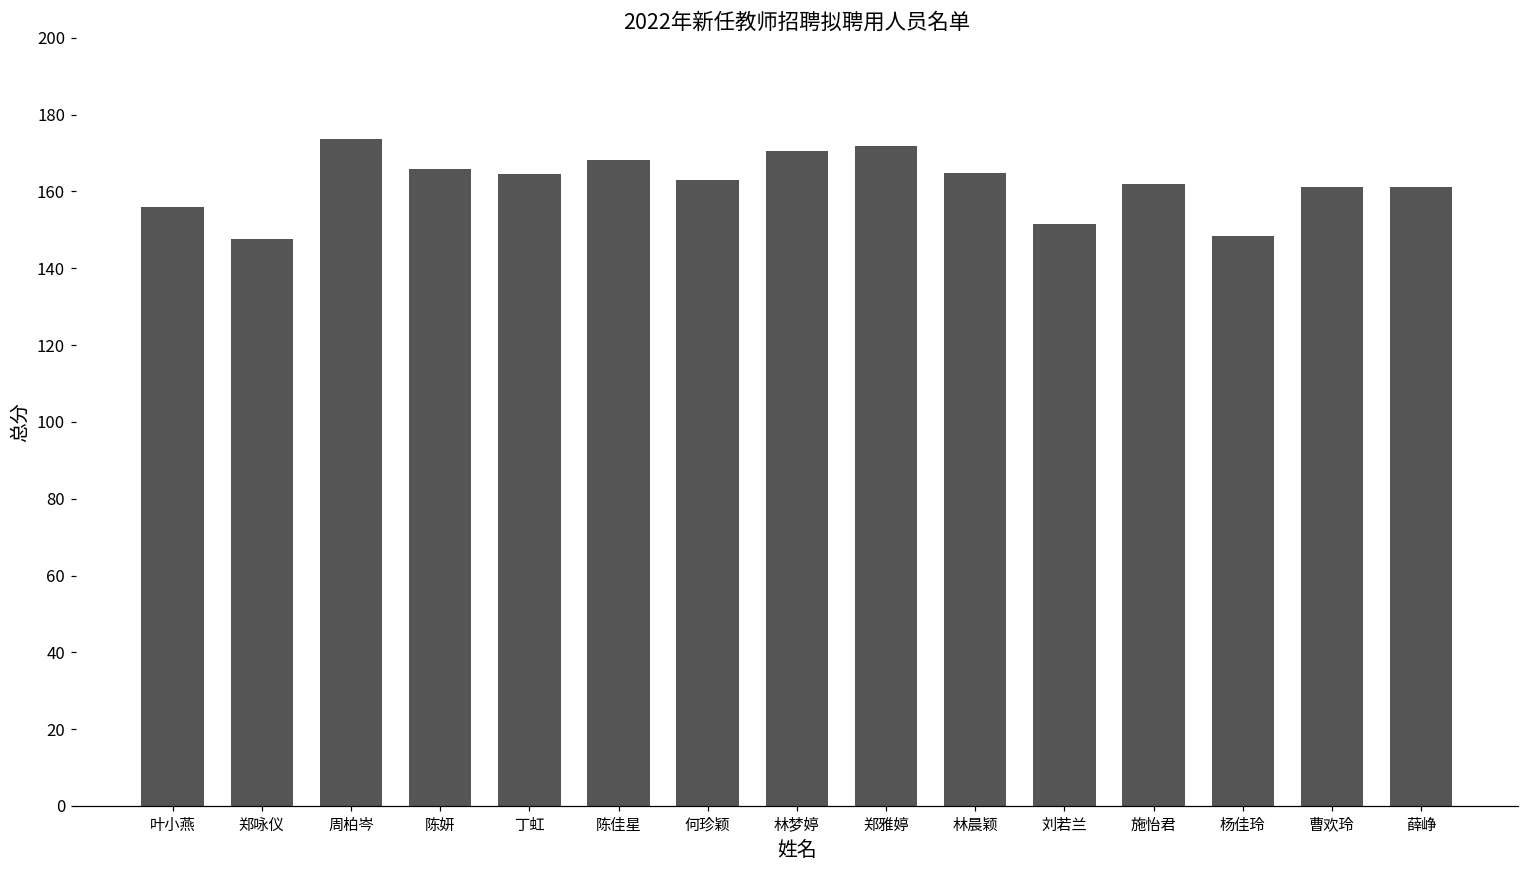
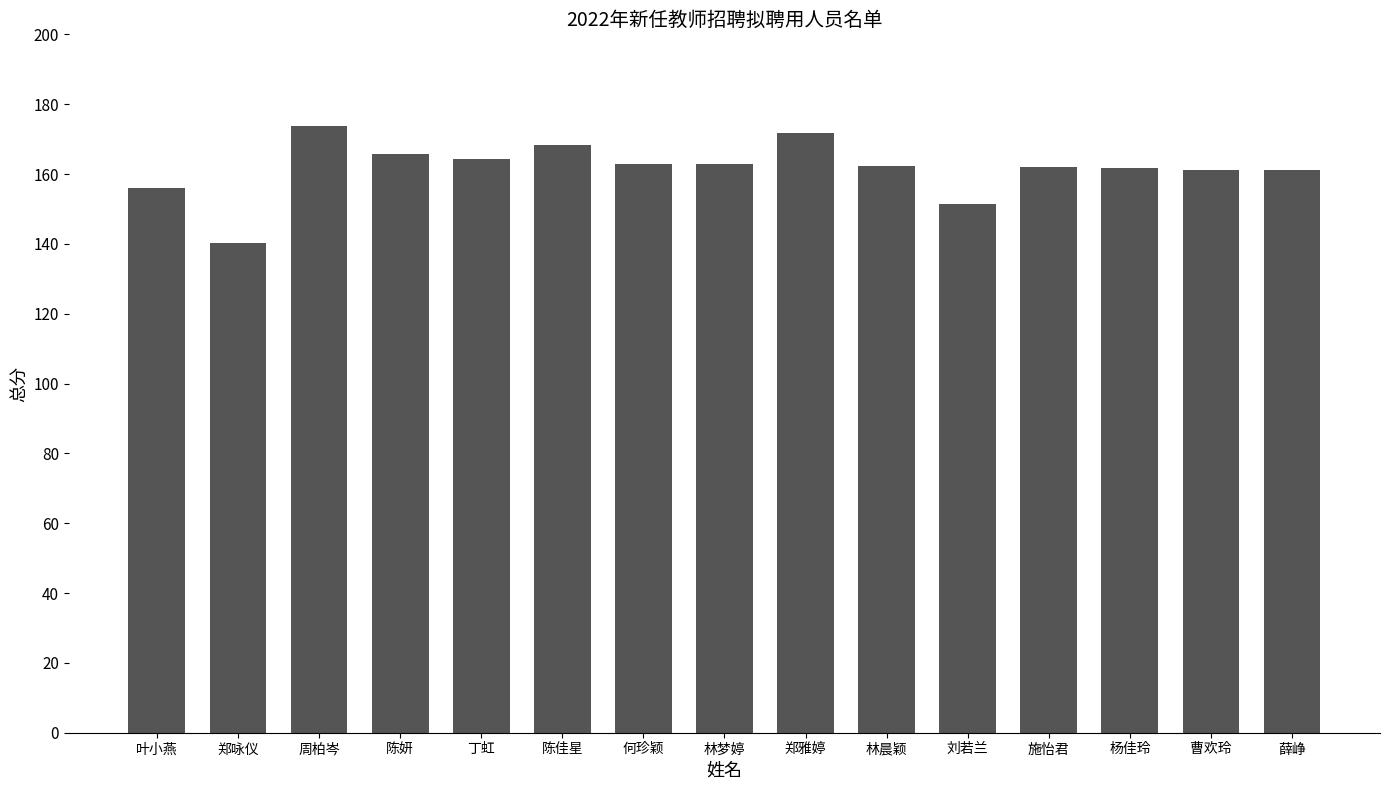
  {
    "叶小燕": 156,
-   "郑咏仪": 148,
+   "郑咏仪": 140,
    "周柏岑": 174,
    "陈妍": 166,
    "丁虹": 164,
    "陈佳星": 168,
    "何珍颖": 163,
-   "林梦婷": 170,
+   "林梦婷": 163,
    "郑雅婷": 172,
-   "林晨颖": 165,
+   "林晨颖": 162,
    "刘若兰": 151,
    "施怡君": 162,
-   "杨佳玲": 148,
+   "杨佳玲": 162,
    "曹欢玲": 161,
    "薛峥": 161
  }
